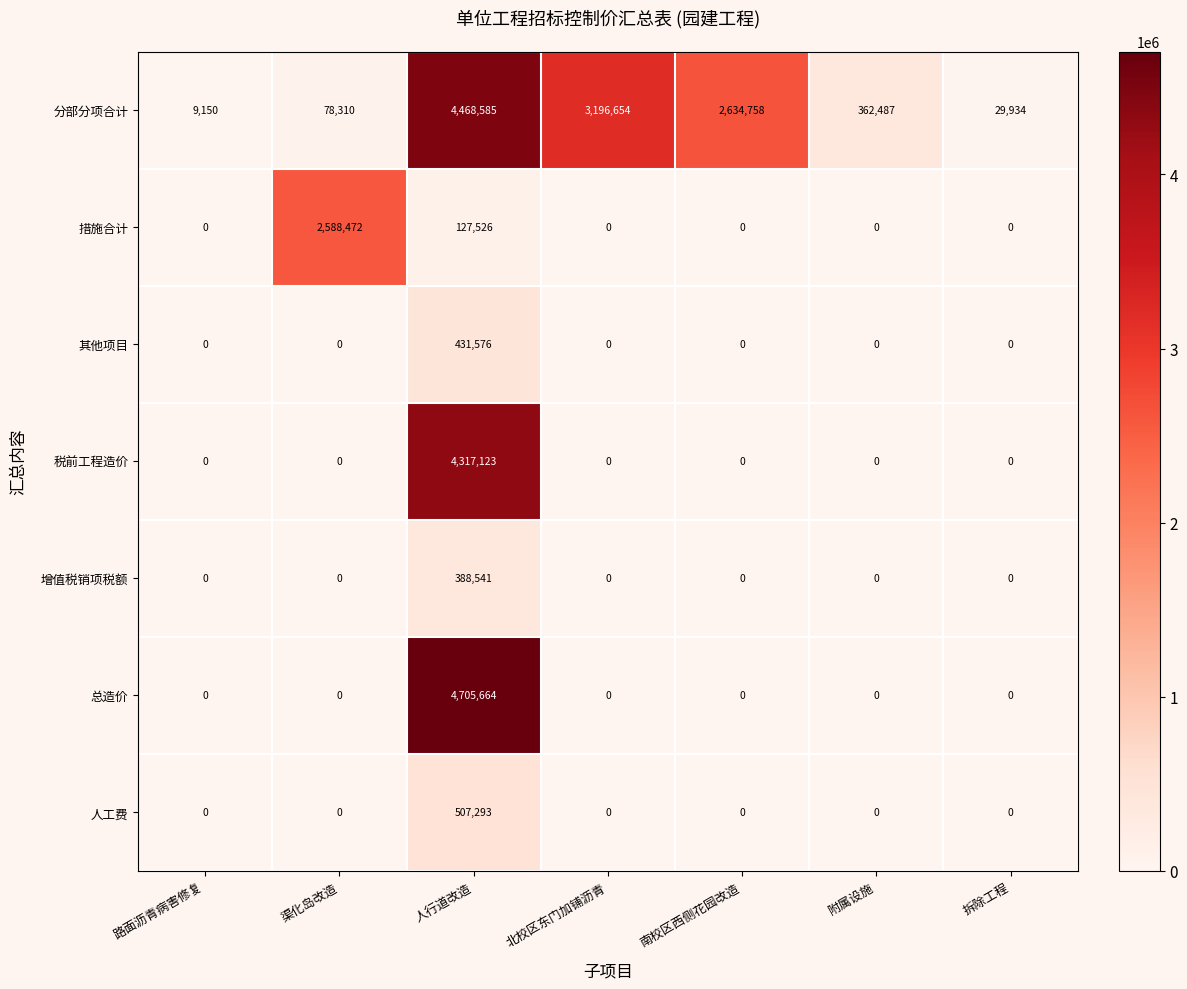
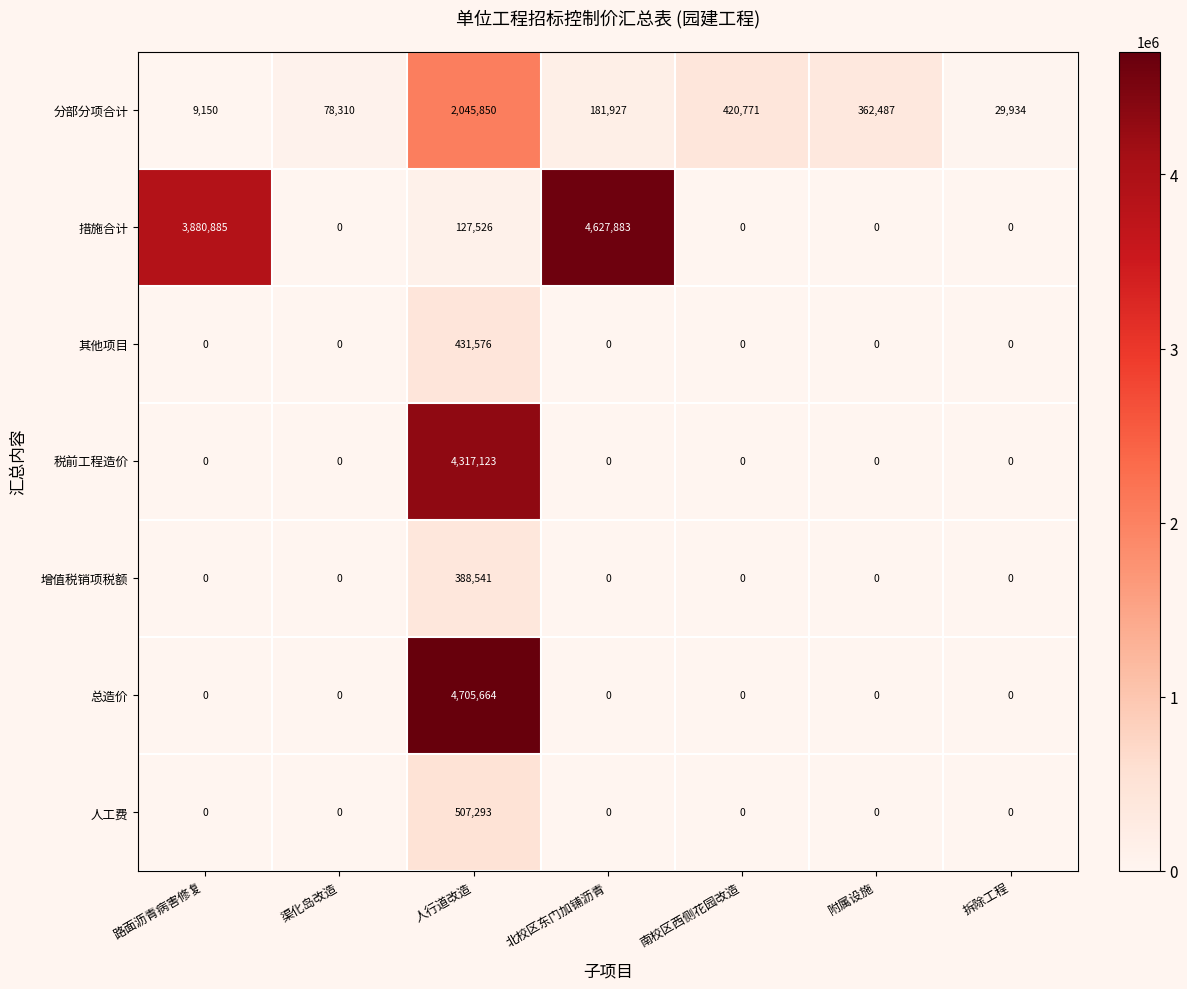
  {
    "分部分项合计": {
      "路面沥青病害修复": "9,150",
      "渠化岛改造": "78,310",
-     "人行道改造": "4,468,585",
-     "北校区东门加铺沥青": "3,196,654",
-     "南校区西侧花园改造": "2,634,758",
+     "人行道改造": "2,045,850",
+     "北校区东门加铺沥青": "181,927",
+     "南校区西侧花园改造": "420,771",
      "附属设施": "362,487",
      "拆除工程": "29,934"
    },
    "措施合计": {
-     "路面沥青病害修复": "0",
-     "渠化岛改造": "2,588,472",
+     "路面沥青病害修复": "3,880,885",
+     "渠化岛改造": "0",
      "人行道改造": "127,526",
-     "北校区东门加铺沥青": "0",
+     "北校区东门加铺沥青": "4,627,883",
      "南校区西侧花园改造": "0",
      "附属设施": "0",
      "拆除工程": "0"
    },
    "其他项目": {
      "路面沥青病害修复": "0",
      "渠化岛改造": "0",
      "人行道改造": "431,576",
      "北校区东门加铺沥青": "0",
      "南校区西侧花园改造": "0",
      "附属设施": "0",
      "拆除工程": "0"
    },
    "税前工程造价": {
      "路面沥青病害修复": "0",
      "渠化岛改造": "0",
      "人行道改造": "4,317,123",
      "北校区东门加铺沥青": "0",
      "南校区西侧花园改造": "0",
      "附属设施": "0",
      "拆除工程": "0"
    },
    "增值税销项税额": {
      "路面沥青病害修复": "0",
      "渠化岛改造": "0",
      "人行道改造": "388,541",
      "北校区东门加铺沥青": "0",
      "南校区西侧花园改造": "0",
      "附属设施": "0",
      "拆除工程": "0"
    },
    "总造价": {
      "路面沥青病害修复": "0",
      "渠化岛改造": "0",
      "人行道改造": "4,705,664",
      "北校区东门加铺沥青": "0",
      "南校区西侧花园改造": "0",
      "附属设施": "0",
      "拆除工程": "0"
    },
    "人工费": {
      "路面沥青病害修复": "0",
      "渠化岛改造": "0",
      "人行道改造": "507,293",
      "北校区东门加铺沥青": "0",
      "南校区西侧花园改造": "0",
      "附属设施": "0",
      "拆除工程": "0"
    }
  }
